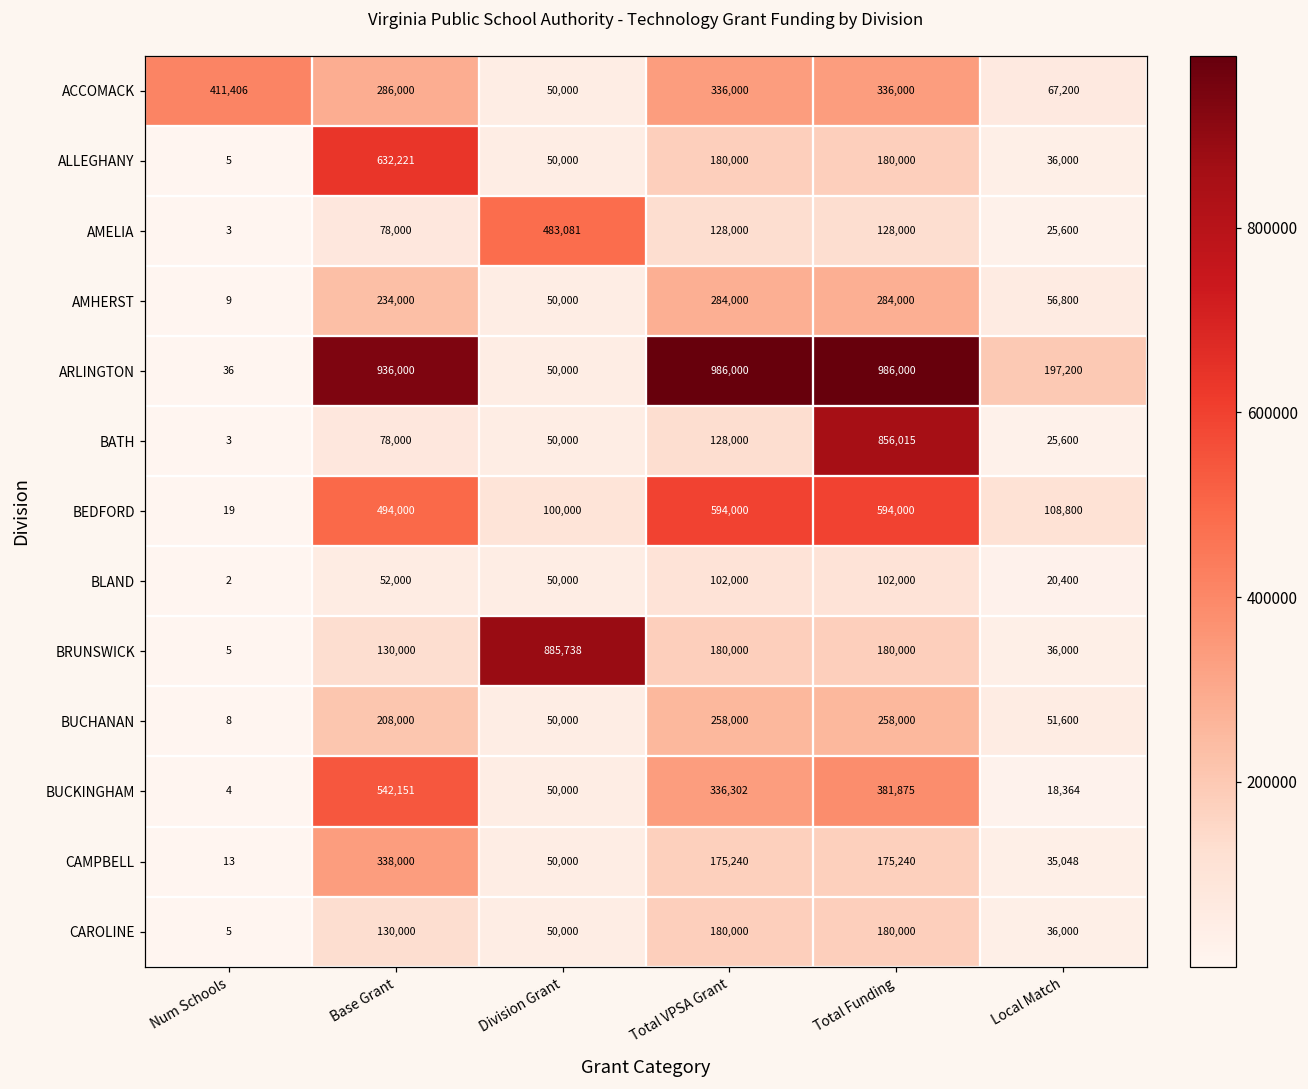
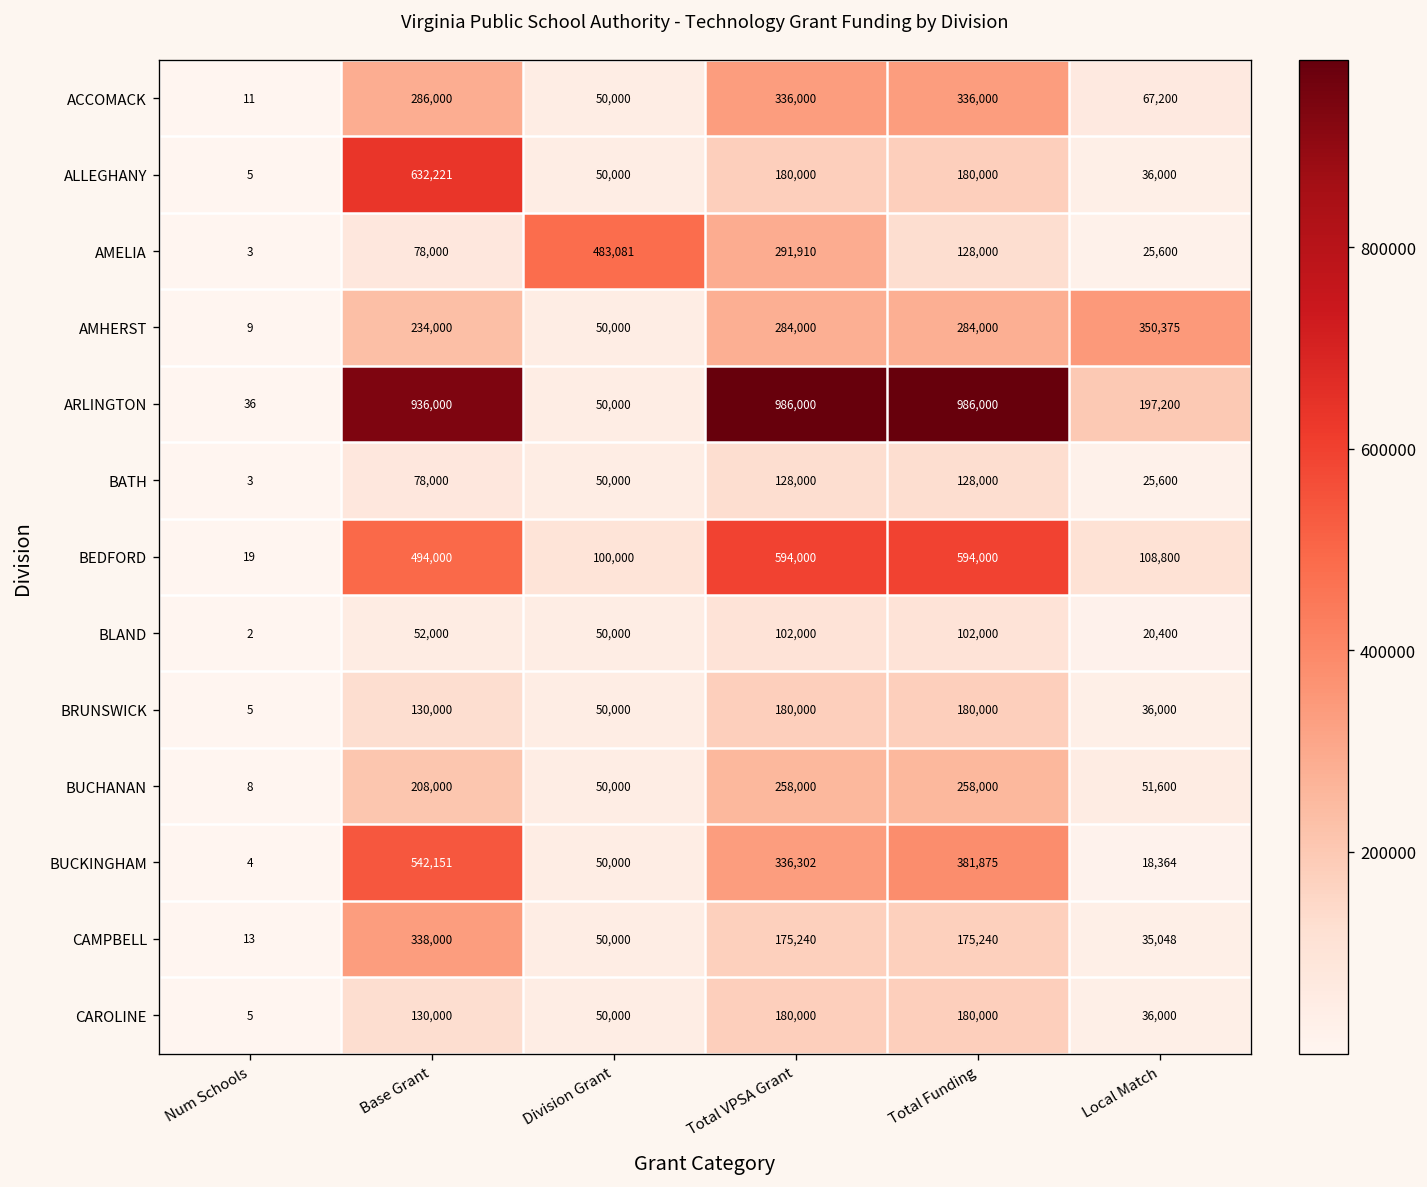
  {
    "ACCOMACK": {
-     "Num Schools": "411,406",
+     "Num Schools": "11",
      "Base Grant": "286,000",
      "Division Grant": "50,000",
      "Total VPSA Grant": "336,000",
      "Total Funding": "336,000",
      "Local Match": "67,200"
    },
    "ALLEGHANY": {
      "Num Schools": "5",
      "Base Grant": "632,221",
      "Division Grant": "50,000",
      "Total VPSA Grant": "180,000",
      "Total Funding": "180,000",
      "Local Match": "36,000"
    },
    "AMELIA": {
      "Num Schools": "3",
      "Base Grant": "78,000",
      "Division Grant": "483,081",
-     "Total VPSA Grant": "128,000",
+     "Total VPSA Grant": "291,910",
      "Total Funding": "128,000",
      "Local Match": "25,600"
    },
    "AMHERST": {
      "Num Schools": "9",
      "Base Grant": "234,000",
      "Division Grant": "50,000",
      "Total VPSA Grant": "284,000",
      "Total Funding": "284,000",
-     "Local Match": "56,800"
+     "Local Match": "350,375"
    },
    "ARLINGTON": {
      "Num Schools": "36",
      "Base Grant": "936,000",
      "Division Grant": "50,000",
      "Total VPSA Grant": "986,000",
      "Total Funding": "986,000",
      "Local Match": "197,200"
    },
    "BATH": {
      "Num Schools": "3",
      "Base Grant": "78,000",
      "Division Grant": "50,000",
      "Total VPSA Grant": "128,000",
-     "Total Funding": "856,015",
+     "Total Funding": "128,000",
      "Local Match": "25,600"
    },
    "BEDFORD": {
      "Num Schools": "19",
      "Base Grant": "494,000",
      "Division Grant": "100,000",
      "Total VPSA Grant": "594,000",
      "Total Funding": "594,000",
      "Local Match": "108,800"
    },
    "BLAND": {
      "Num Schools": "2",
      "Base Grant": "52,000",
      "Division Grant": "50,000",
      "Total VPSA Grant": "102,000",
      "Total Funding": "102,000",
      "Local Match": "20,400"
    },
    "BRUNSWICK": {
      "Num Schools": "5",
      "Base Grant": "130,000",
-     "Division Grant": "885,738",
+     "Division Grant": "50,000",
      "Total VPSA Grant": "180,000",
      "Total Funding": "180,000",
      "Local Match": "36,000"
    },
    "BUCHANAN": {
      "Num Schools": "8",
      "Base Grant": "208,000",
      "Division Grant": "50,000",
      "Total VPSA Grant": "258,000",
      "Total Funding": "258,000",
      "Local Match": "51,600"
    },
    "BUCKINGHAM": {
      "Num Schools": "4",
      "Base Grant": "542,151",
      "Division Grant": "50,000",
      "Total VPSA Grant": "336,302",
      "Total Funding": "381,875",
      "Local Match": "18,364"
    },
    "CAMPBELL": {
      "Num Schools": "13",
      "Base Grant": "338,000",
      "Division Grant": "50,000",
      "Total VPSA Grant": "175,240",
      "Total Funding": "175,240",
      "Local Match": "35,048"
    },
    "CAROLINE": {
      "Num Schools": "5",
      "Base Grant": "130,000",
      "Division Grant": "50,000",
      "Total VPSA Grant": "180,000",
      "Total Funding": "180,000",
      "Local Match": "36,000"
    }
  }
